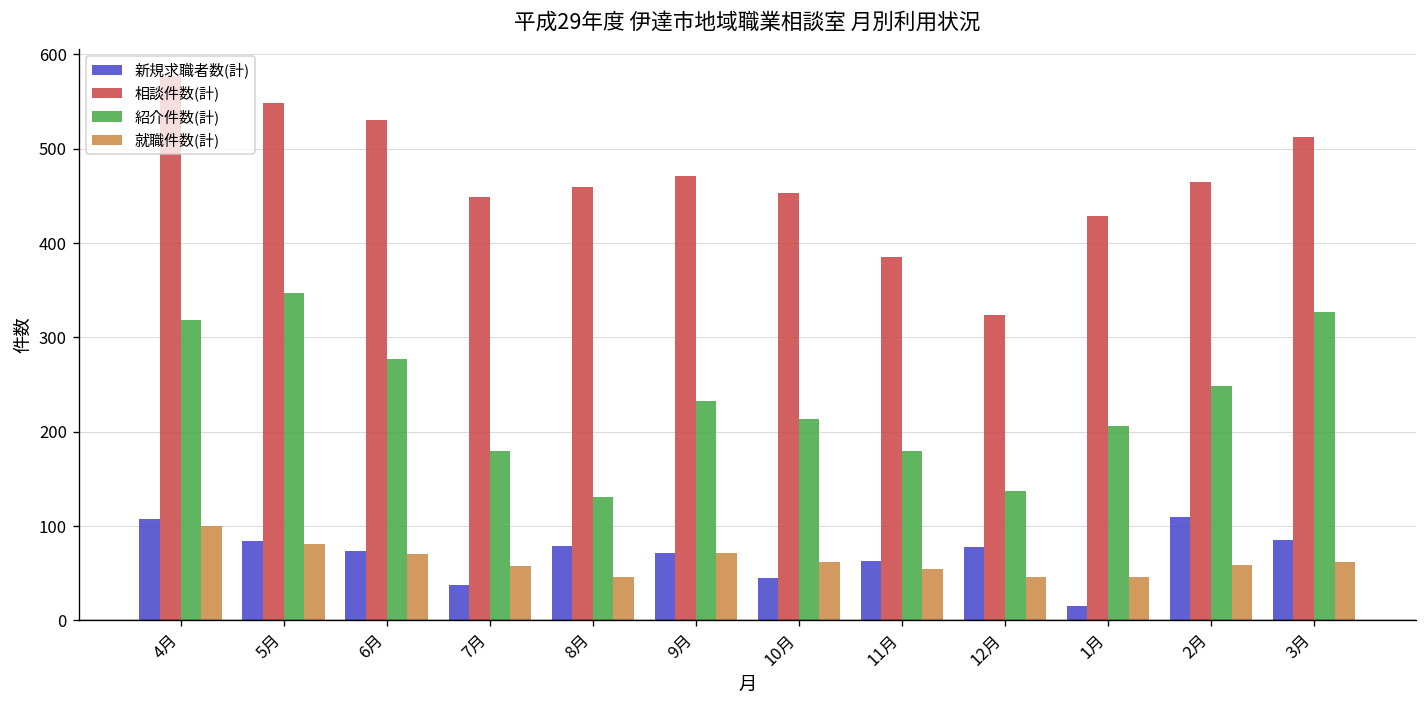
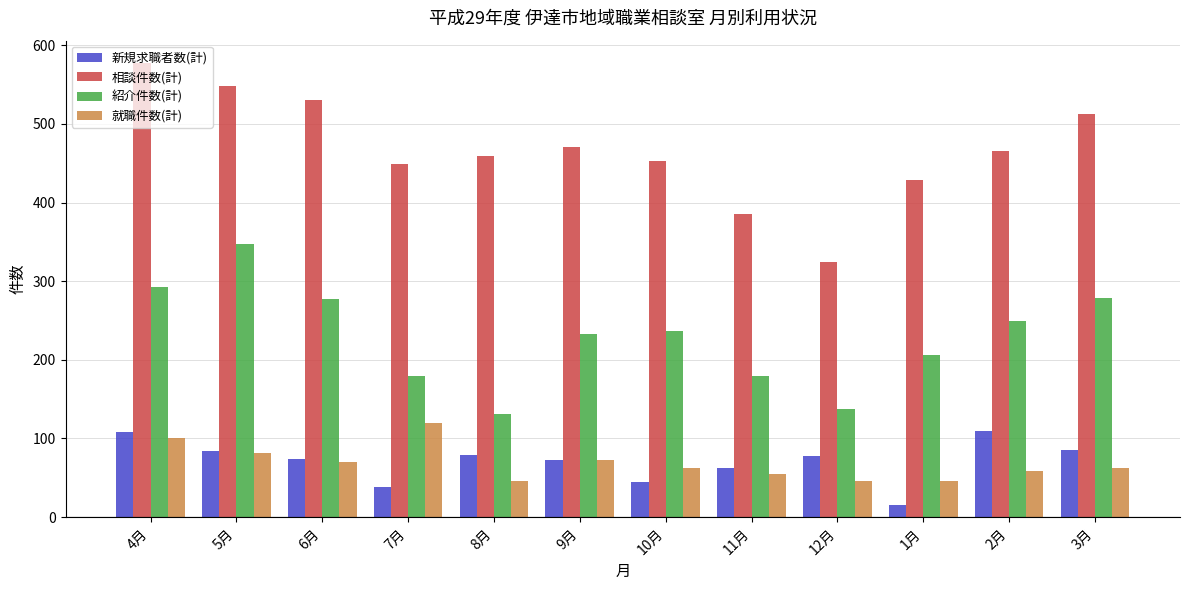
  {
    "新規求職者数(計)": {
      "4月": 110,
      "5月": 80,
      "6月": 70,
      "7月": 40,
      "8月": 80,
      "9月": 70,
      "10月": 50,
      "11月": 60,
      "12月": 80,
      "1月": 20,
      "2月": 110,
      "3月": 90
    },
    "相談件数(計)": {
      "5月": 550,
      "6月": 530,
      "7月": 450,
      "8月": 460,
      "9月": 470,
      "10月": 450,
      "11月": 390,
      "12月": 320,
      "1月": 430,
      "2月": 470,
      "3月": 510
    },
    "紹介件数(計)": {
-     "4月": 320,
+     "4月": 290,
      "5月": 350,
      "6月": 280,
      "7月": 180,
      "8月": 130,
      "9月": 230,
-     "10月": 210,
+     "10月": 240,
      "11月": 180,
      "12月": 140,
      "1月": 210,
      "2月": 250,
-     "3月": 330
+     "3月": 280
    },
    "就職件数(計)": {
      "4月": 100,
      "5月": 80,
      "6月": 70,
-     "7月": 60,
+     "7月": 120,
      "8月": 50,
      "9月": 70,
      "10月": 60,
      "11月": 60,
      "12月": 50,
      "1月": 50,
      "2月": 60,
      "3月": 60
    }
  }
